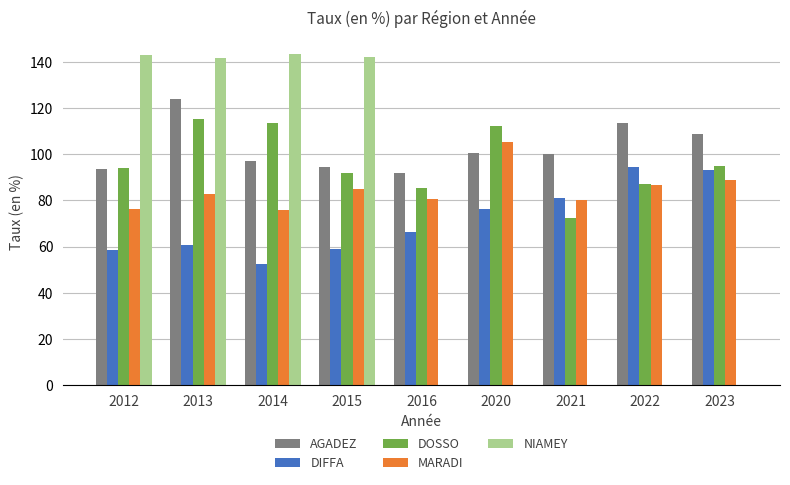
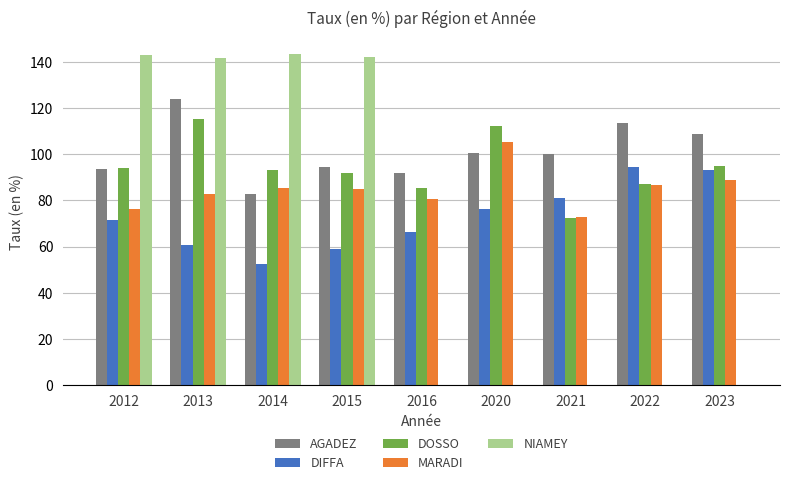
  {
    "AGADEZ": {
      "2012": 94,
      "2013": 124,
-     "2014": 97,
+     "2014": 83,
      "2015": 95,
      "2016": 92,
      "2020": 100,
      "2021": 100,
      "2022": 113,
      "2023": 109
    },
    "DIFFA": {
-     "2012": 59,
+     "2012": 71,
      "2013": 61,
      "2014": 52,
      "2015": 59,
      "2016": 66,
      "2020": 76,
      "2021": 81,
      "2022": 94,
      "2023": 93
    },
    "DOSSO": {
      "2012": 94,
      "2013": 115,
-     "2014": 114,
+     "2014": 93,
      "2015": 92,
      "2016": 86,
      "2020": 112,
      "2021": 72,
      "2022": 87,
      "2023": 95
    },
    "MARADI": {
      "2012": 76,
      "2013": 83,
-     "2014": 76,
+     "2014": 85,
      "2015": 85,
      "2016": 81,
      "2020": 106,
-     "2021": 80,
+     "2021": 73,
      "2022": 87,
      "2023": 89
    },
    "NIAMEY": {
      "2012": 143,
      "2013": 142,
      "2014": 144,
      "2015": 142,
      "2016": 0,
      "2020": 0,
      "2021": 0,
      "2022": 0,
      "2023": 0
    }
  }
